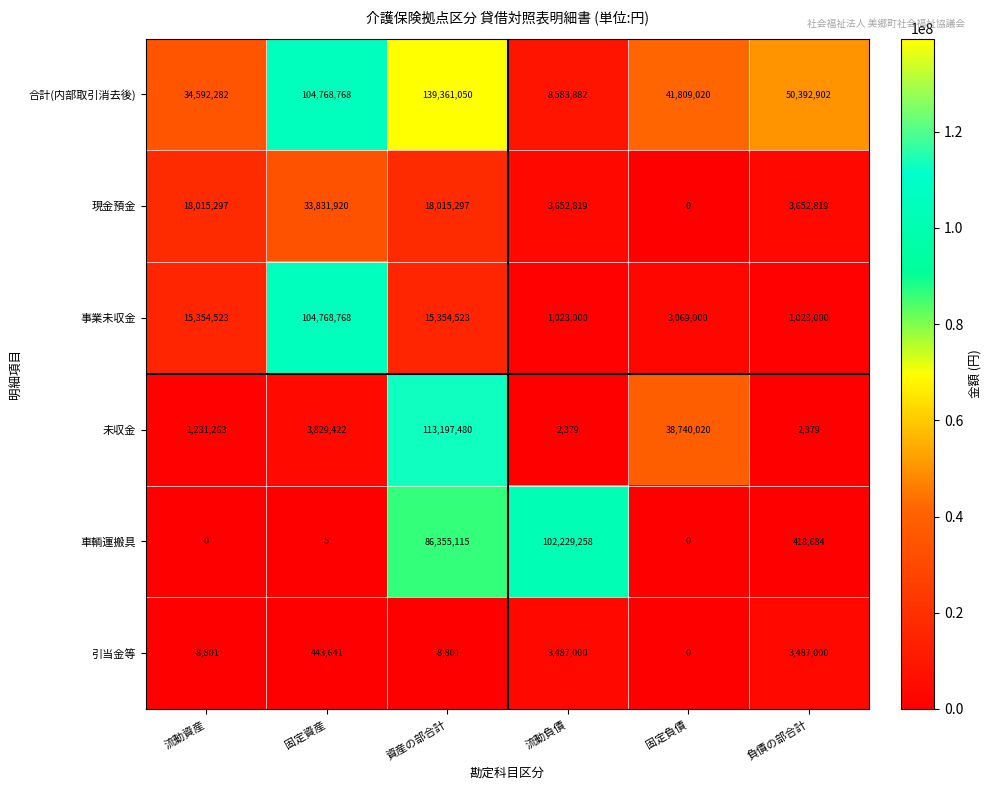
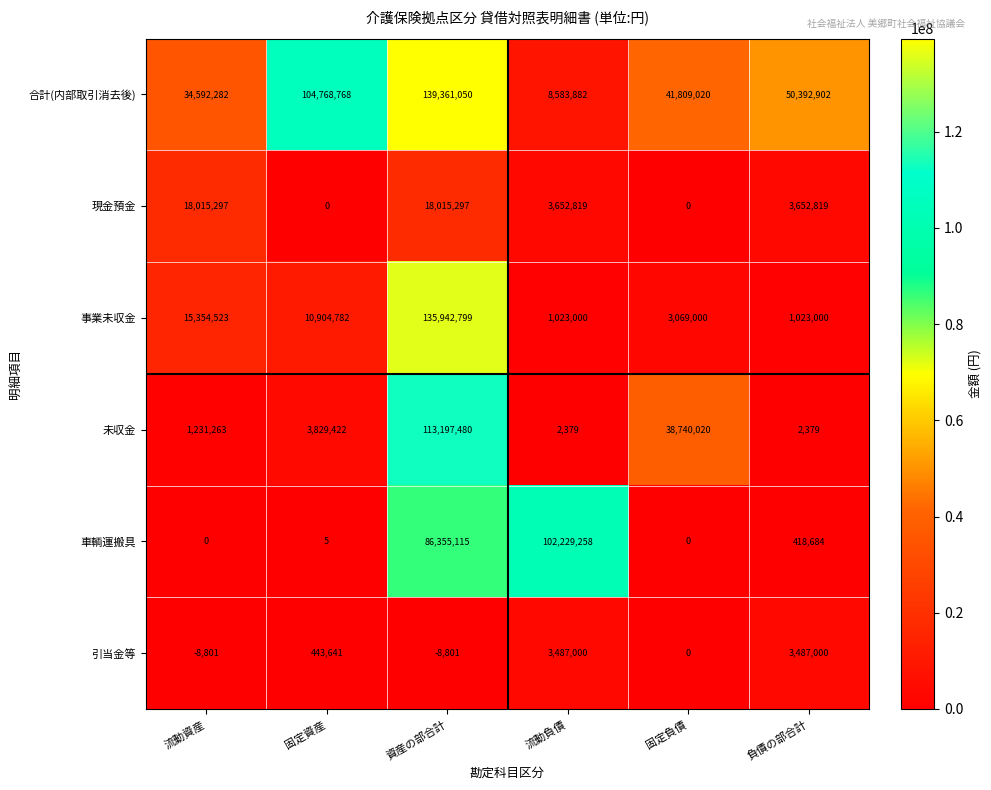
  {
    "合計(内部取引消去後)": {
      "流動資産": "34,592,282",
      "固定資産": "104,768,768",
      "資産の部合計": "139,361,050",
      "流動負債": "8,583,882",
      "固定負債": "41,809,020",
      "負債の部合計": "50,392,902"
    },
    "現金預金": {
      "流動資産": "18,015,297",
-     "固定資産": "33,831,920",
+     "固定資産": "0",
      "資産の部合計": "18,015,297",
      "流動負債": "3,652,819",
      "固定負債": "0",
      "負債の部合計": "3,652,819"
    },
    "事業未収金": {
      "流動資産": "15,354,523",
-     "固定資産": "104,768,768",
-     "資産の部合計": "15,354,523",
+     "固定資産": "10,904,782",
+     "資産の部合計": "135,942,799",
      "流動負債": "1,023,000",
      "固定負債": "3,069,000",
      "負債の部合計": "1,023,000"
    },
    "未収金": {
      "流動資産": "1,231,263",
      "固定資産": "3,829,422",
      "資産の部合計": "113,197,480",
      "流動負債": "2,379",
      "固定負債": "38,740,020",
      "負債の部合計": "2,379"
    },
    "車輌運搬具": {
      "流動資産": "0",
      "固定資産": "5",
      "資産の部合計": "86,355,115",
      "流動負債": "102,229,258",
      "固定負債": "0",
      "負債の部合計": "418,684"
    },
    "引当金等": {
      "流動資産": "-8,801",
      "固定資産": "443,641",
      "資産の部合計": "-8,801",
      "流動負債": "3,487,000",
      "固定負債": "0",
      "負債の部合計": "3,487,000"
    }
  }
